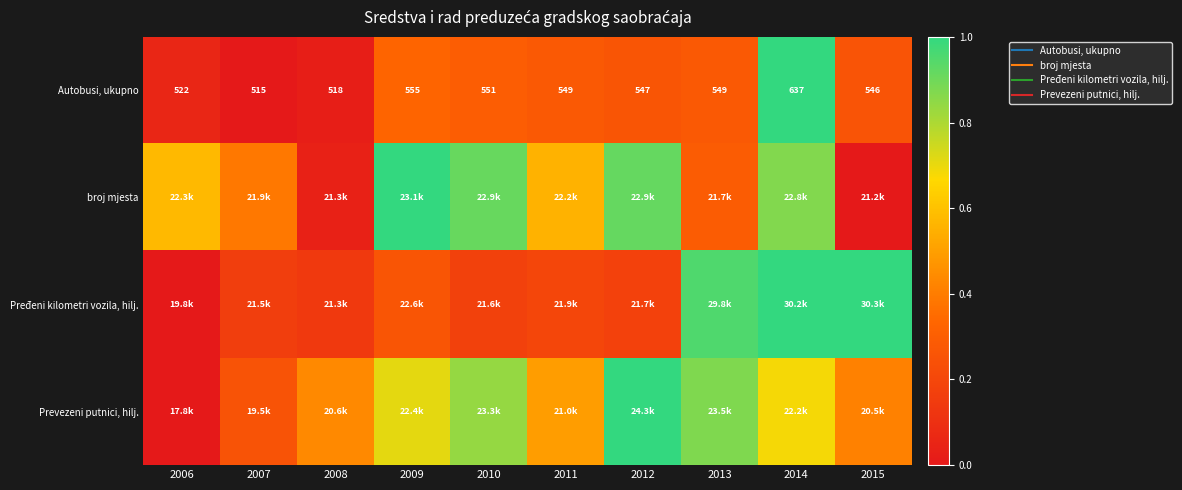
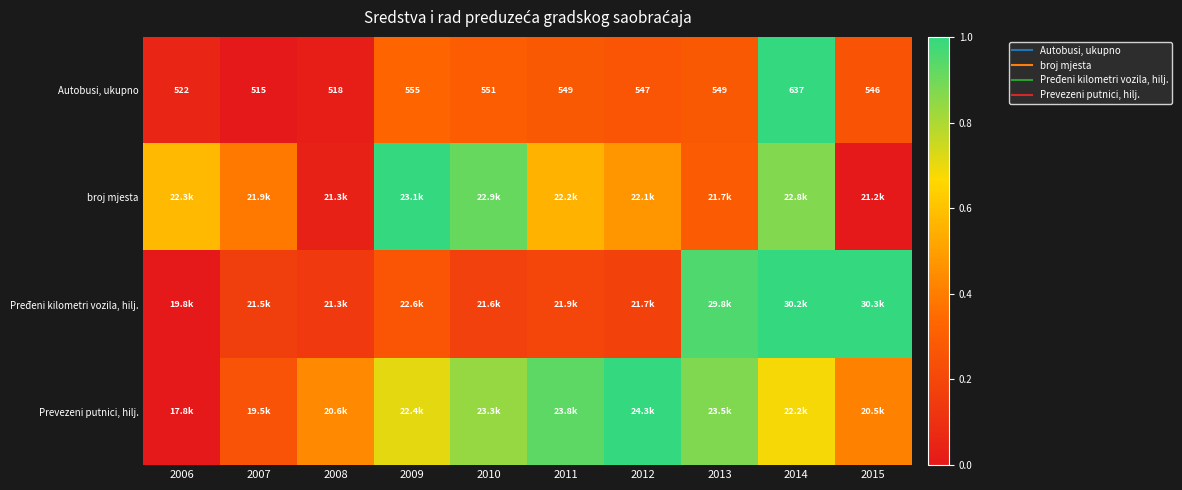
  {
    "Autobusi, ukupno": {
      "2006": "522",
      "2007": "515",
      "2008": "518",
      "2009": "555",
      "2010": "551",
      "2011": "549",
      "2012": "547",
      "2013": "549",
      "2014": "637",
      "2015": "546"
    },
    "broj mjesta": {
      "2006": "22.3k",
      "2007": "21.9k",
      "2008": "21.3k",
      "2009": "23.1k",
      "2010": "22.9k",
      "2011": "22.2k",
-     "2012": "22.9k",
+     "2012": "22.1k",
      "2013": "21.7k",
      "2014": "22.8k",
      "2015": "21.2k"
    },
    "Pređeni kilometri vozila, hilj.": {
      "2006": "19.8k",
      "2007": "21.5k",
      "2008": "21.3k",
      "2009": "22.6k",
      "2010": "21.6k",
      "2011": "21.9k",
      "2012": "21.7k",
      "2013": "29.8k",
      "2014": "30.2k",
      "2015": "30.3k"
    },
    "Prevezeni putnici, hilj.": {
      "2006": "17.8k",
      "2007": "19.5k",
      "2008": "20.6k",
      "2009": "22.4k",
      "2010": "23.3k",
-     "2011": "21.0k",
+     "2011": "23.8k",
      "2012": "24.3k",
      "2013": "23.5k",
      "2014": "22.2k",
      "2015": "20.5k"
    }
  }
